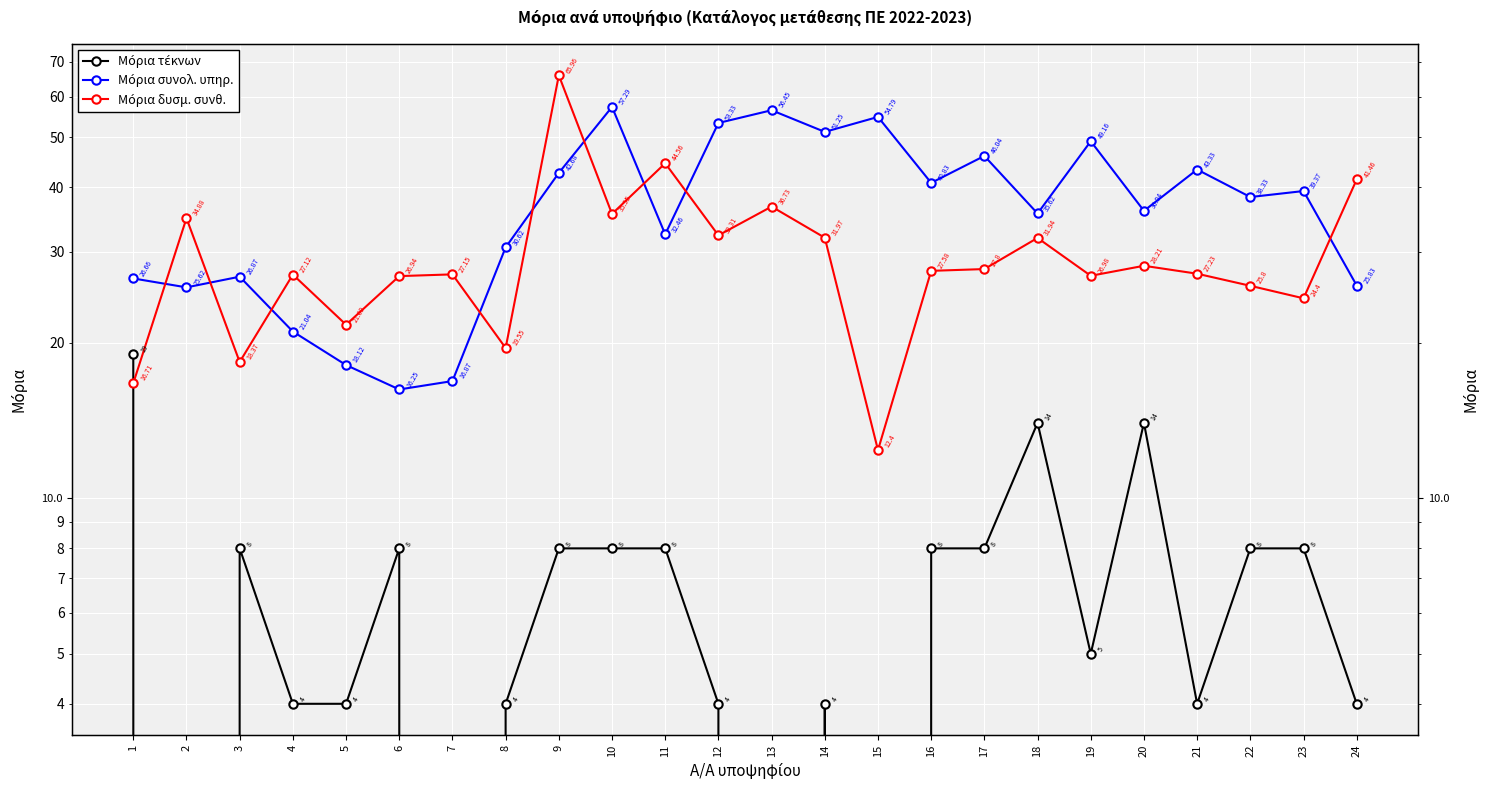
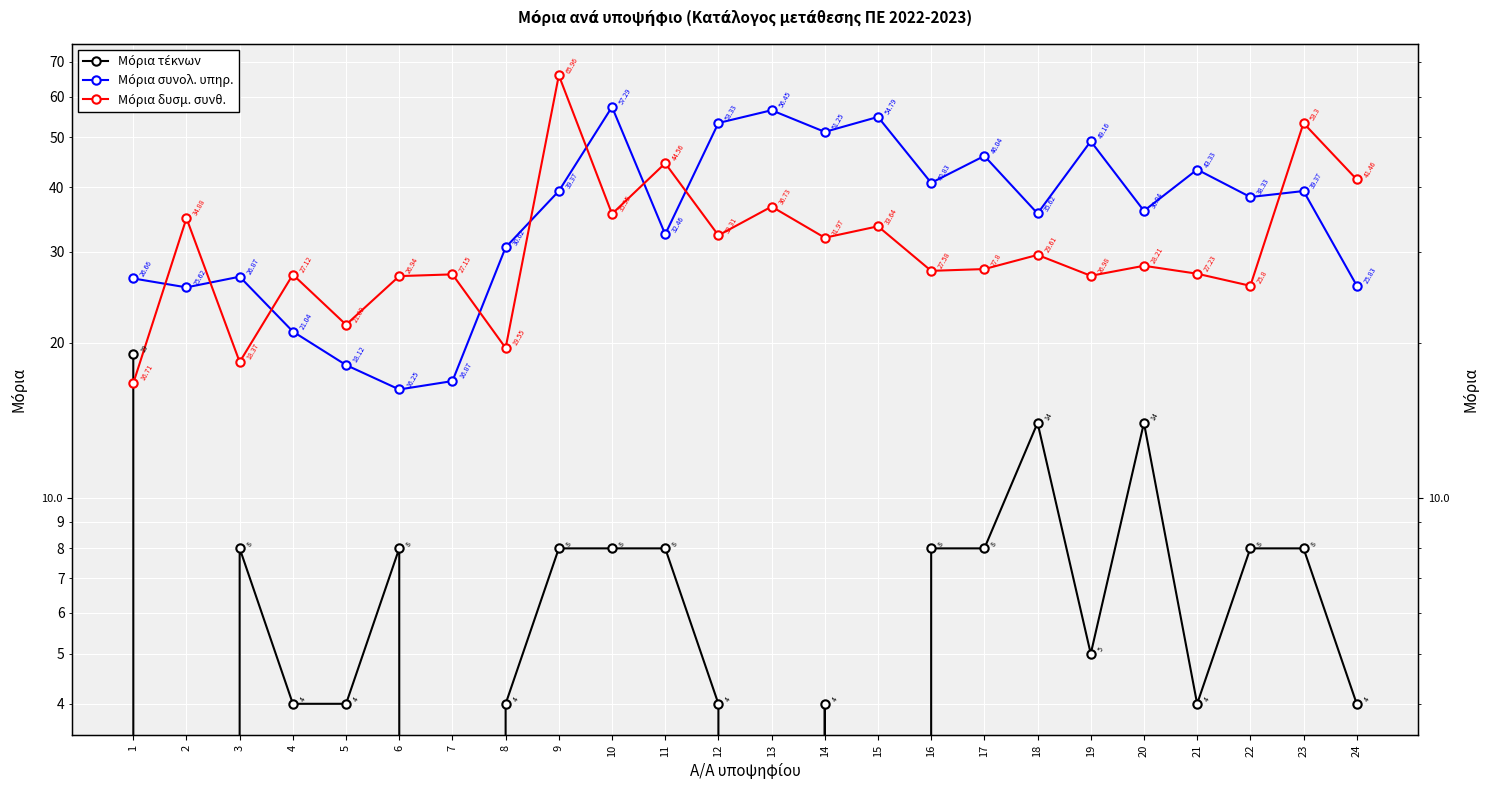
  {
    "Μόρια τέκνων": {
      "1": 19,
      "3": 8,
      "4": 4,
      "5": 4,
      "6": 8,
      "8": 4,
      "9": 8,
      "10": 8,
      "11": 8,
      "12": 4,
      "14": 4,
      "16": 8,
      "17": 8,
      "18": 14,
      "19": 5,
      "20": 14,
      "21": 4,
      "22": 8,
      "23": 8,
      "24": 4
    },
    "Μόρια συνολ. υπηρ.": {
      "1": 26.66,
      "2": 25.62,
      "3": 26.87,
      "4": 21.04,
      "5": 18.12,
      "6": 16.25,
      "7": 16.87,
      "8": 30.62,
-     "9": 42.68,
+     "9": 39.37,
      "10": 57.29,
      "11": 32.46,
      "12": 53.33,
      "13": 56.45,
      "14": 51.25,
      "15": 54.79,
      "16": 40.83,
      "17": 46.04,
      "18": 35.62,
      "19": 49.16,
      "20": 36.04,
      "21": 43.33,
      "22": 38.33,
      "23": 39.37,
      "24": 25.83
    },
    "Μόρια δυσμ. συνθ.": {
      "1": 16.71,
      "2": 34.88,
      "3": 18.37,
      "4": 27.12,
      "5": 21.69,
      "6": 26.94,
      "7": 27.15,
      "8": 19.55,
      "9": 65.96,
      "10": 35.55,
      "11": 44.56,
      "12": 32.31,
      "13": 36.73,
      "14": 31.97,
-     "15": 12.4,
+     "15": 33.64,
      "16": 27.58,
      "17": 27.8,
-     "18": 31.94,
+     "18": 29.61,
      "19": 26.98,
      "20": 28.21,
      "21": 27.23,
      "22": 25.8,
-     "23": 24.4,
+     "23": 53.3,
      "24": 41.46
    }
  }
